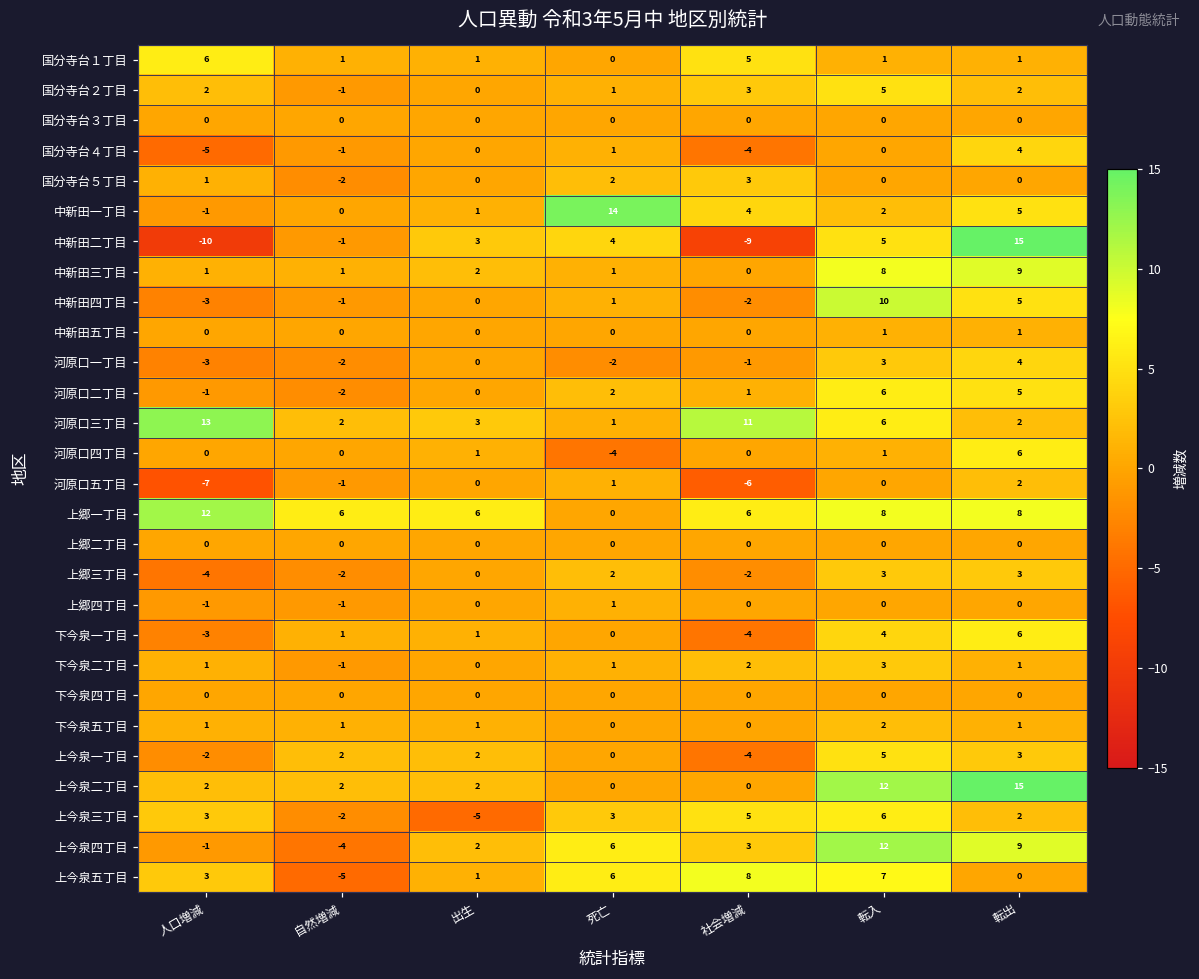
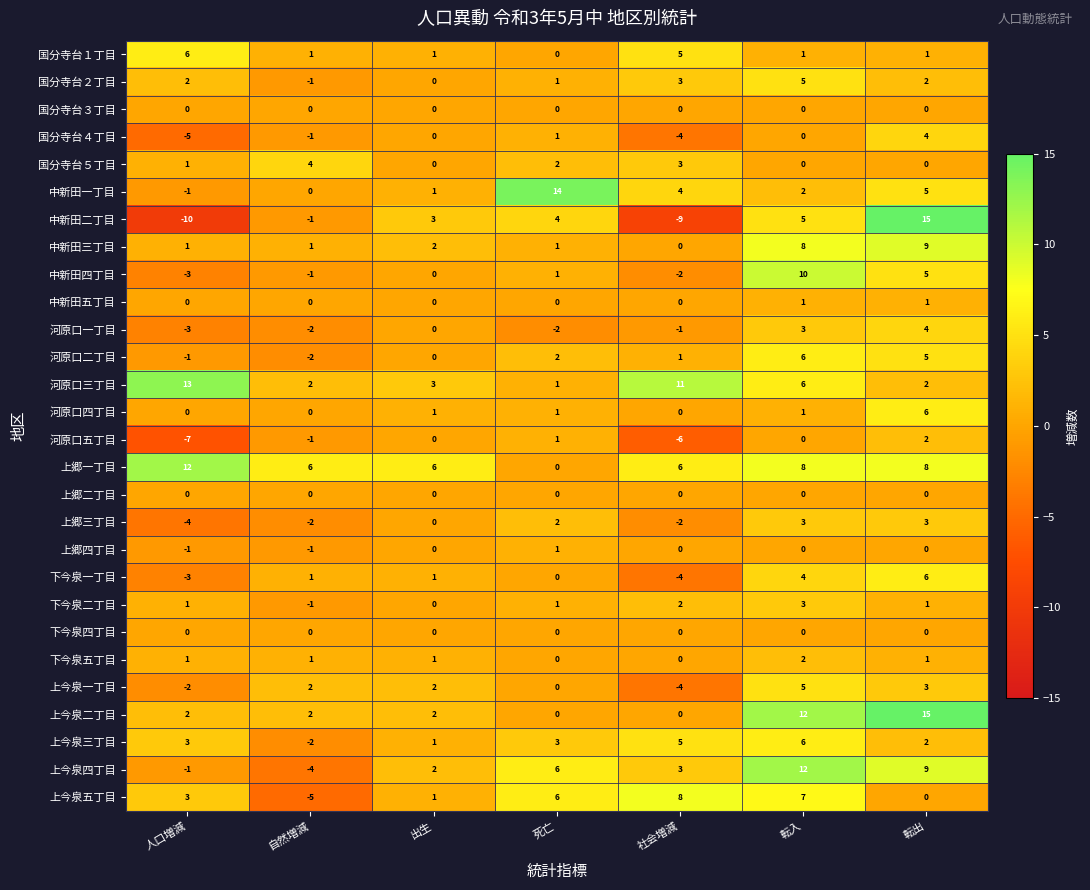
  {
    "国分寺台１丁目": {
      "人口増減": 6,
      "自然増減": 1,
      "出生": 1,
      "死亡": 0,
      "社会増減": 5,
      "転入": 1,
      "転出": 1
    },
    "国分寺台２丁目": {
      "人口増減": 2,
      "自然増減": -1,
      "出生": 0,
      "死亡": 1,
      "社会増減": 3,
      "転入": 5,
      "転出": 2
    },
    "国分寺台３丁目": {
      "人口増減": 0,
      "自然増減": 0,
      "出生": 0,
      "死亡": 0,
      "社会増減": 0,
      "転入": 0,
      "転出": 0
    },
    "国分寺台４丁目": {
      "人口増減": -5,
      "自然増減": -1,
      "出生": 0,
      "死亡": 1,
      "社会増減": -4,
      "転入": 0,
      "転出": 4
    },
    "国分寺台５丁目": {
      "人口増減": 1,
-     "自然増減": -2,
+     "自然増減": 4,
      "出生": 0,
      "死亡": 2,
      "社会増減": 3,
      "転入": 0,
      "転出": 0
    },
    "中新田一丁目": {
      "人口増減": -1,
      "自然増減": 0,
      "出生": 1,
      "死亡": 14,
      "社会増減": 4,
      "転入": 2,
      "転出": 5
    },
    "中新田二丁目": {
      "人口増減": -10,
      "自然増減": -1,
      "出生": 3,
      "死亡": 4,
      "社会増減": -9,
      "転入": 5,
      "転出": 15
    },
    "中新田三丁目": {
      "人口増減": 1,
      "自然増減": 1,
      "出生": 2,
      "死亡": 1,
      "社会増減": 0,
      "転入": 8,
      "転出": 9
    },
    "中新田四丁目": {
      "人口増減": -3,
      "自然増減": -1,
      "出生": 0,
      "死亡": 1,
      "社会増減": -2,
      "転入": 10,
      "転出": 5
    },
    "中新田五丁目": {
      "人口増減": 0,
      "自然増減": 0,
      "出生": 0,
      "死亡": 0,
      "社会増減": 0,
      "転入": 1,
      "転出": 1
    },
    "河原口一丁目": {
      "人口増減": -3,
      "自然増減": -2,
      "出生": 0,
      "死亡": -2,
      "社会増減": -1,
      "転入": 3,
      "転出": 4
    },
    "河原口二丁目": {
      "人口増減": -1,
      "自然増減": -2,
      "出生": 0,
      "死亡": 2,
      "社会増減": 1,
      "転入": 6,
      "転出": 5
    },
    "河原口三丁目": {
      "人口増減": 13,
      "自然増減": 2,
      "出生": 3,
      "死亡": 1,
      "社会増減": 11,
      "転入": 6,
      "転出": 2
    },
    "河原口四丁目": {
      "人口増減": 0,
      "自然増減": 0,
      "出生": 1,
-     "死亡": -4,
+     "死亡": 1,
      "社会増減": 0,
      "転入": 1,
      "転出": 6
    },
    "河原口五丁目": {
      "人口増減": -7,
      "自然増減": -1,
      "出生": 0,
      "死亡": 1,
      "社会増減": -6,
      "転入": 0,
      "転出": 2
    },
    "上郷一丁目": {
      "人口増減": 12,
      "自然増減": 6,
      "出生": 6,
      "死亡": 0,
      "社会増減": 6,
      "転入": 8,
      "転出": 8
    },
    "上郷二丁目": {
      "人口増減": 0,
      "自然増減": 0,
      "出生": 0,
      "死亡": 0,
      "社会増減": 0,
      "転入": 0,
      "転出": 0
    },
    "上郷三丁目": {
      "人口増減": -4,
      "自然増減": -2,
      "出生": 0,
      "死亡": 2,
      "社会増減": -2,
      "転入": 3,
      "転出": 3
    },
    "上郷四丁目": {
      "人口増減": -1,
      "自然増減": -1,
      "出生": 0,
      "死亡": 1,
      "社会増減": 0,
      "転入": 0,
      "転出": 0
    },
    "下今泉一丁目": {
      "人口増減": -3,
      "自然増減": 1,
      "出生": 1,
      "死亡": 0,
      "社会増減": -4,
      "転入": 4,
      "転出": 6
    },
    "下今泉二丁目": {
      "人口増減": 1,
      "自然増減": -1,
      "出生": 0,
      "死亡": 1,
      "社会増減": 2,
      "転入": 3,
      "転出": 1
    },
    "下今泉四丁目": {
      "人口増減": 0,
      "自然増減": 0,
      "出生": 0,
      "死亡": 0,
      "社会増減": 0,
      "転入": 0,
      "転出": 0
    },
    "下今泉五丁目": {
      "人口増減": 1,
      "自然増減": 1,
      "出生": 1,
      "死亡": 0,
      "社会増減": 0,
      "転入": 2,
      "転出": 1
    },
    "上今泉一丁目": {
      "人口増減": -2,
      "自然増減": 2,
      "出生": 2,
      "死亡": 0,
      "社会増減": -4,
      "転入": 5,
      "転出": 3
    },
    "上今泉二丁目": {
      "人口増減": 2,
      "自然増減": 2,
      "出生": 2,
      "死亡": 0,
      "社会増減": 0,
      "転入": 12,
      "転出": 15
    },
    "上今泉三丁目": {
      "人口増減": 3,
      "自然増減": -2,
-     "出生": -5,
+     "出生": 1,
      "死亡": 3,
      "社会増減": 5,
      "転入": 6,
      "転出": 2
    },
    "上今泉四丁目": {
      "人口増減": -1,
      "自然増減": -4,
      "出生": 2,
      "死亡": 6,
      "社会増減": 3,
      "転入": 12,
      "転出": 9
    },
    "上今泉五丁目": {
      "人口増減": 3,
      "自然増減": -5,
      "出生": 1,
      "死亡": 6,
      "社会増減": 8,
      "転入": 7,
      "転出": 0
    }
  }
